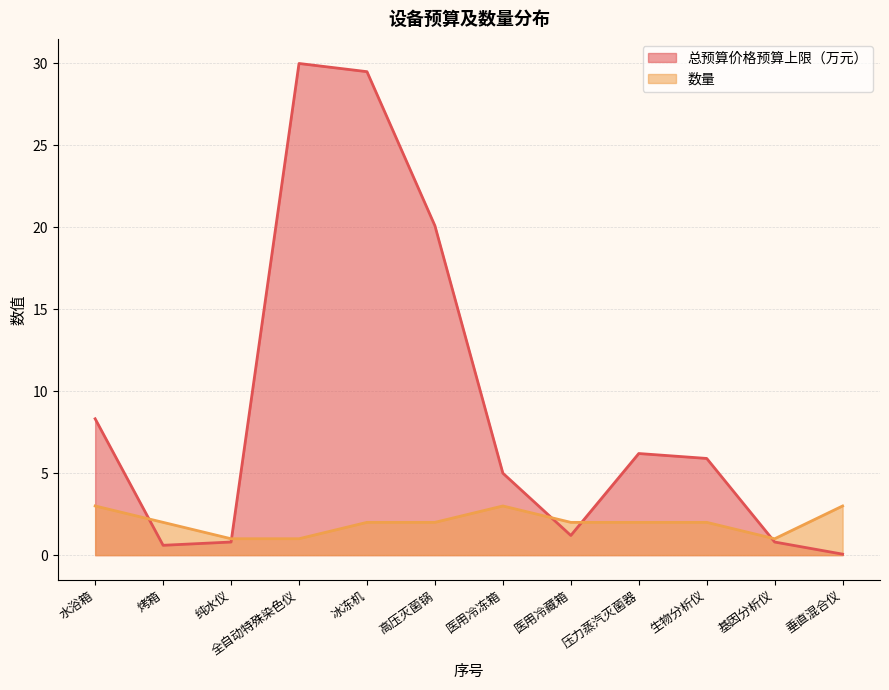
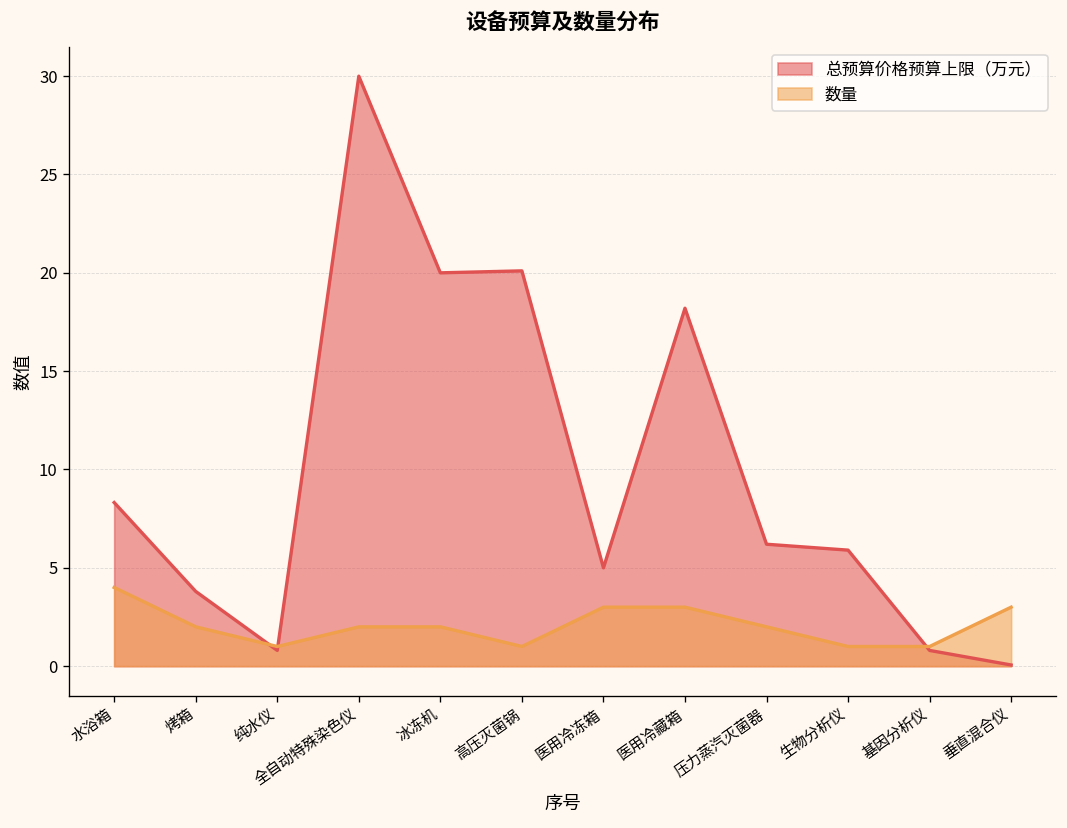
  {
    "总预算价格预算上限（万元）": {
      "水浴箱": 8.3,
-     "烤箱": 0.6,
+     "烤箱": 3.8,
      "纯水仪": 0.8,
      "全自动特殊染色仪": 30.0,
-     "冰冻机": 29.5,
+     "冰冻机": 20.0,
      "高压灭菌锅": 20.1,
      "医用冷冻箱": 5.0,
-     "医用冷藏箱": 1.2,
+     "医用冷藏箱": 18.2,
      "压力蒸汽灭菌器": 6.2,
      "生物分析仪": 5.9,
      "基因分析仪": 0.8,
      "垂直混合仪": 0.1
    },
    "数量": {
-     "水浴箱": 3,
+     "水浴箱": 4,
      "烤箱": 2,
      "纯水仪": 1,
-     "全自动特殊染色仪": 1,
+     "全自动特殊染色仪": 2,
      "冰冻机": 2,
-     "高压灭菌锅": 2,
+     "高压灭菌锅": 1,
      "医用冷冻箱": 3,
-     "医用冷藏箱": 2,
+     "医用冷藏箱": 3,
      "压力蒸汽灭菌器": 2,
-     "生物分析仪": 2,
+     "生物分析仪": 1,
      "基因分析仪": 1,
      "垂直混合仪": 3
    }
  }
